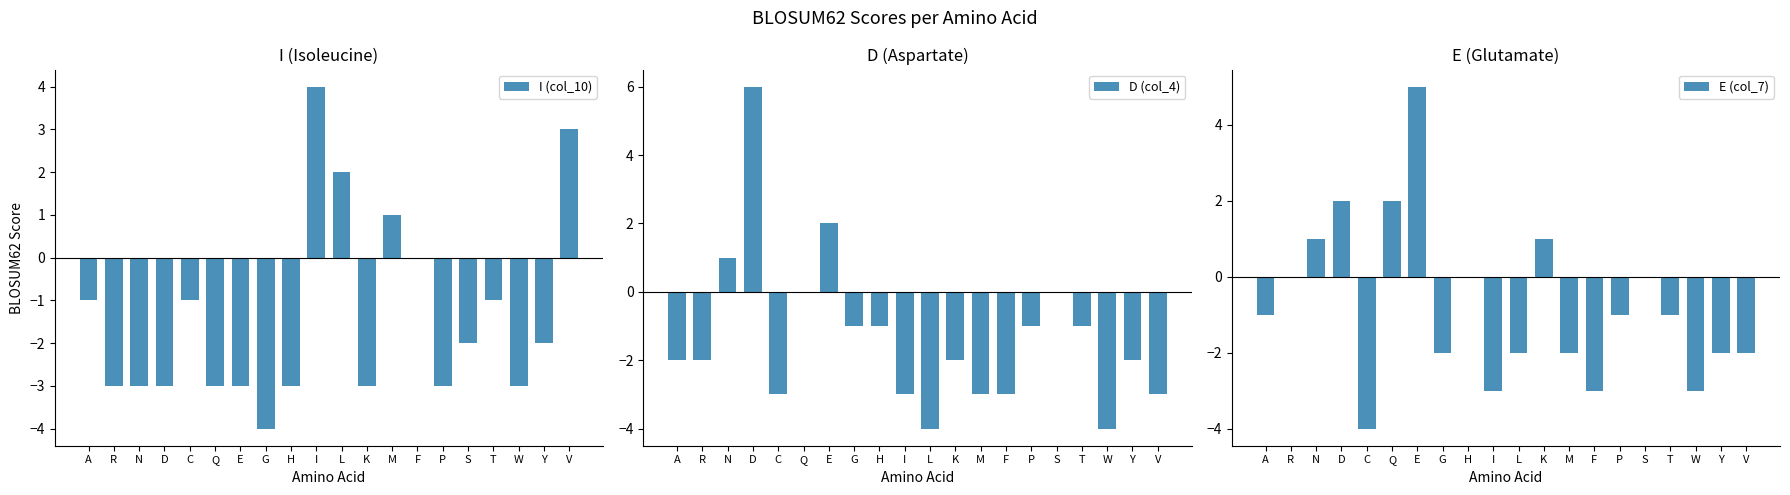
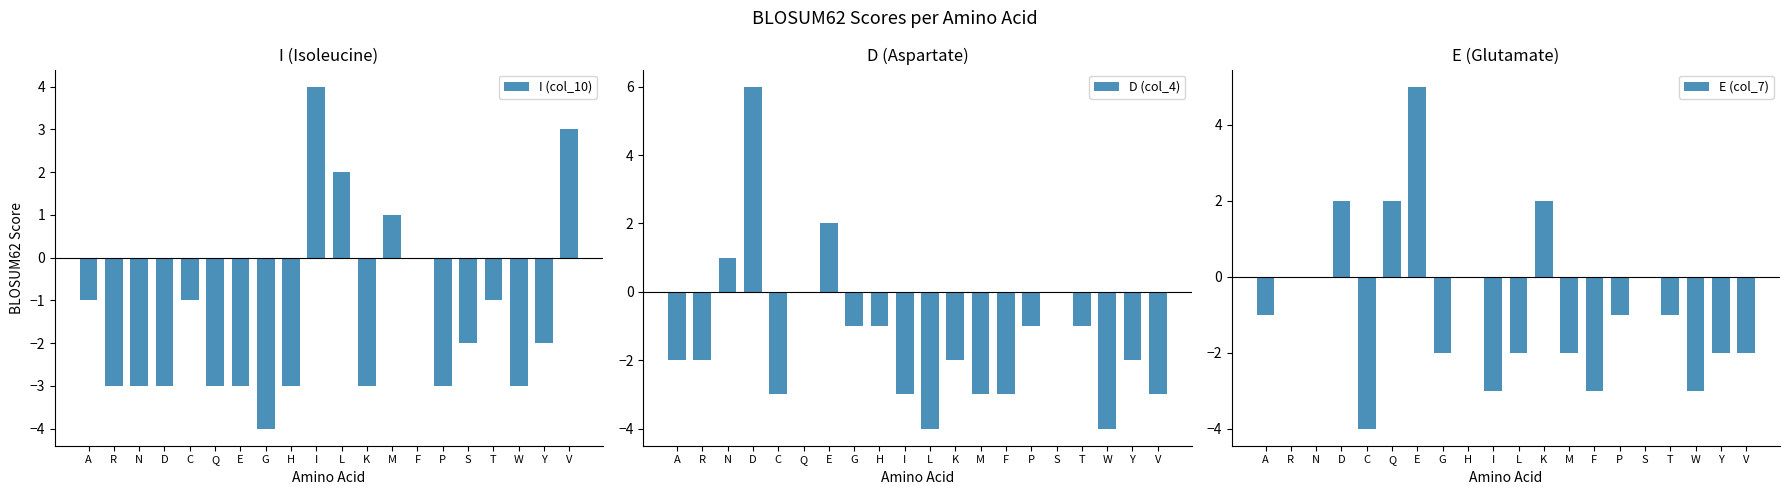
  {
    "I (Isoleucine)": {
      "A": -1.0,
      "R": -3.0,
      "N": -3.0,
      "D": -3.0,
      "C": -1.0,
      "Q": -3.0,
      "E": -3.0,
      "G": -4.0,
      "H": -3.0,
      "I": 4.0,
      "L": 2.0,
      "K": -3.0,
      "M": 1.0,
      "F": 0.0,
      "P": -3.0,
      "S": -2.0,
      "T": -1.0,
      "W": -3.0,
      "Y": -2.0,
      "V": 3.0
    },
    "D (Aspartate)": {
      "A": -2.0,
      "R": -2.0,
      "N": 1.0,
      "D": 6.0,
      "C": -3.0,
      "Q": 0.0,
      "E": 2.0,
      "G": -1.0,
      "H": -1.0,
      "I": -3.0,
      "L": -4.0,
      "K": -2.0,
      "M": -3.0,
      "F": -3.0,
      "P": -1.0,
      "S": 0.0,
      "T": -1.0,
      "W": -4.0,
      "Y": -2.0,
      "V": -3.0
    },
    "E (Glutamate)": {
      "A": -1,
      "R": 0,
-     "N": 1,
+     "N": 0,
      "D": 2,
      "C": -4,
      "Q": 2,
      "E": 5,
      "G": -2,
      "H": 0,
      "I": -3,
      "L": -2,
-     "K": 1,
+     "K": 2,
      "M": -2,
      "F": -3,
      "P": -1,
      "S": 0,
      "T": -1,
      "W": -3,
      "Y": -2,
      "V": -2
    }
  }
